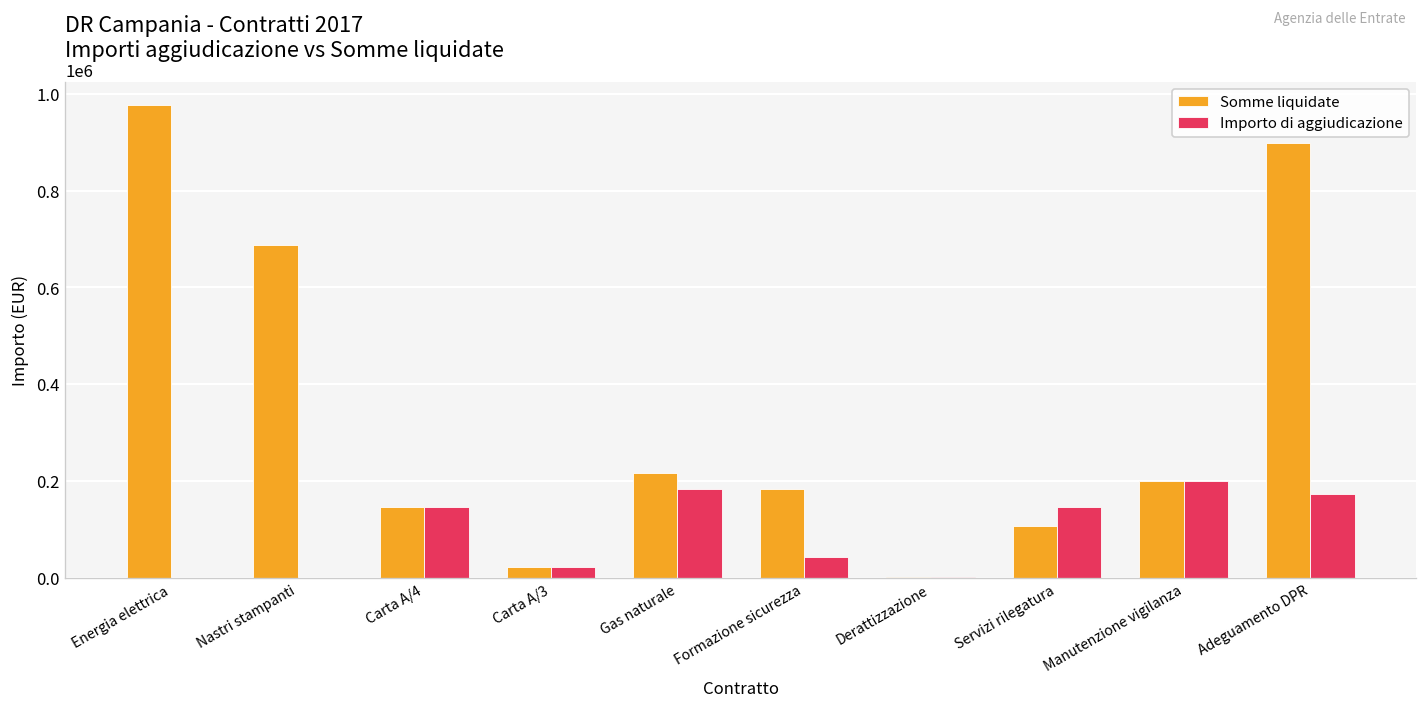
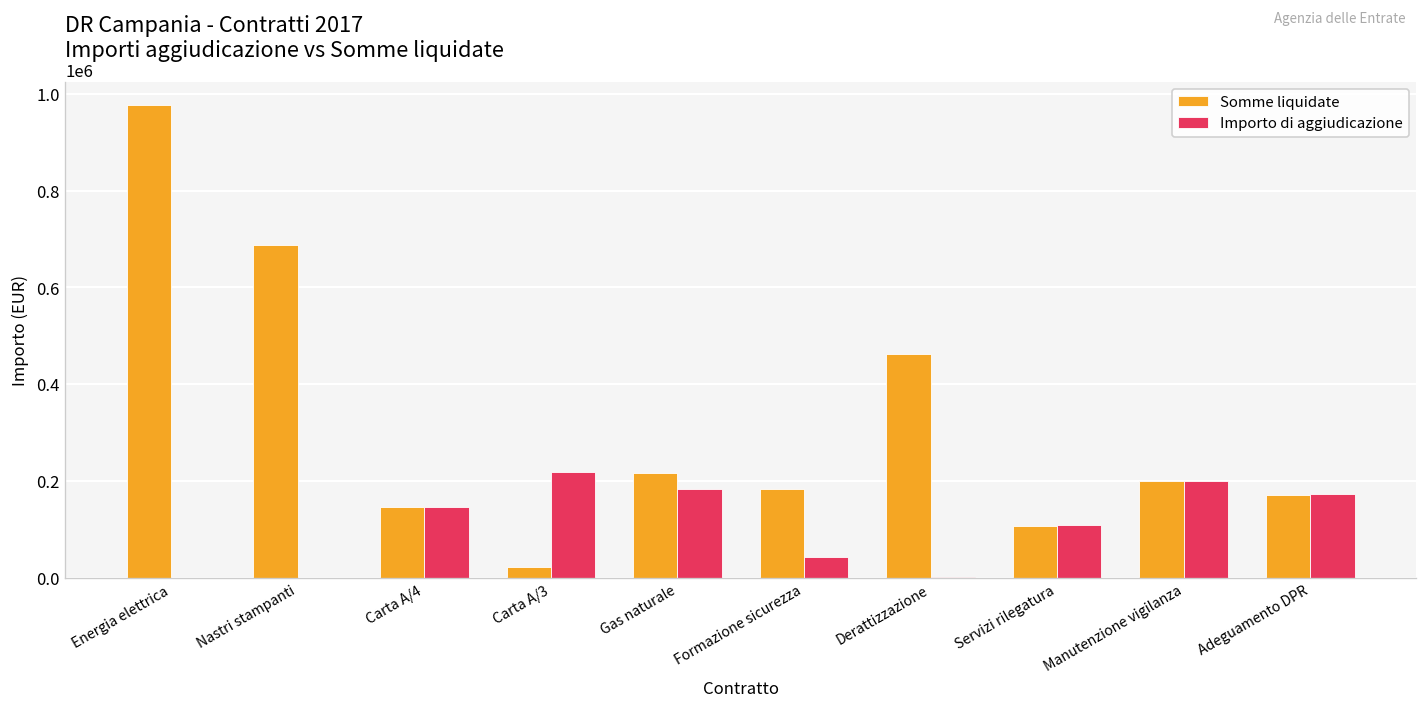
  {
    "Somme liquidate": {
      "Energia elettrica": 980000,
      "Nastri stampanti": 690000,
      "Carta A/4": 150000,
      "Carta A/3": 20000,
      "Gas naturale": 220000,
      "Formazione sicurezza": 180000,
-     "Derattizzazione": 0,
+     "Derattizzazione": 460000,
      "Servizi rilegatura": 110000,
      "Manutenzione vigilanza": 200000,
-     "Adeguamento DPR": 900000
+     "Adeguamento DPR": 170000
    },
    "Importo di aggiudicazione": {
      "Energia elettrica": 0,
      "Carta A/4": 150000,
-     "Carta A/3": 20000,
+     "Carta A/3": 220000,
      "Gas naturale": 180000,
      "Formazione sicurezza": 40000,
-     "Servizi rilegatura": 150000,
+     "Servizi rilegatura": 110000,
      "Manutenzione vigilanza": 200000,
      "Adeguamento DPR": 170000
    }
  }
